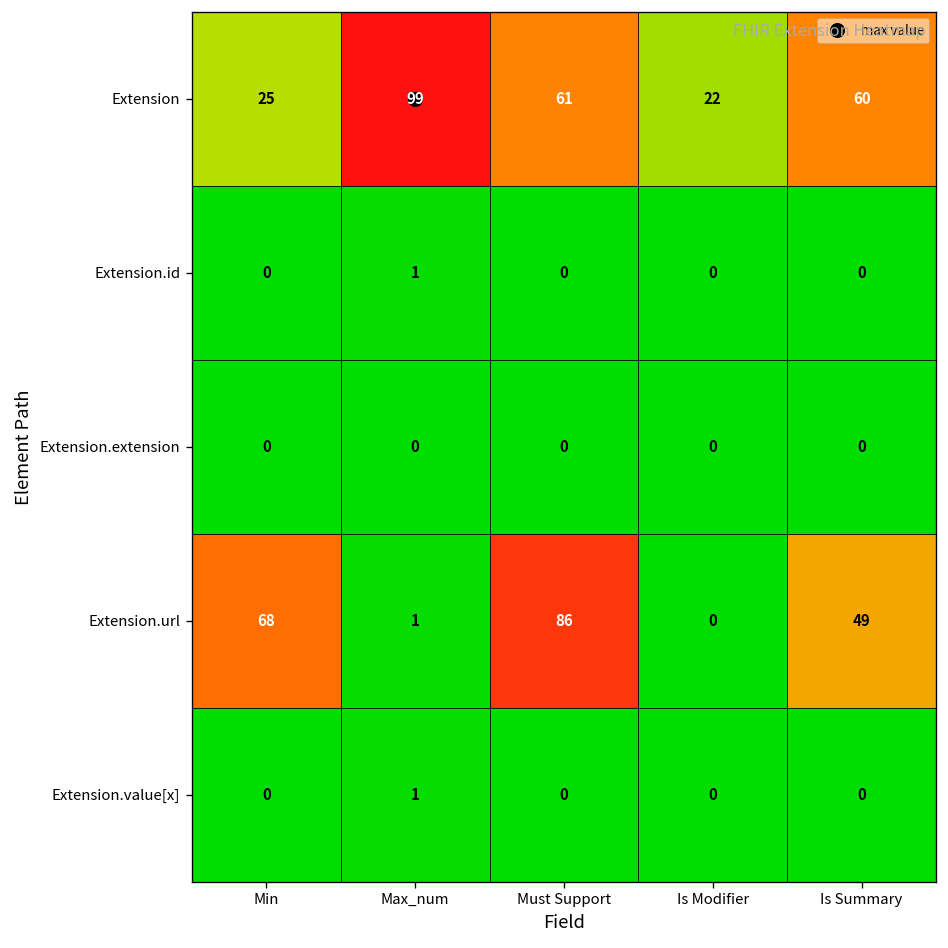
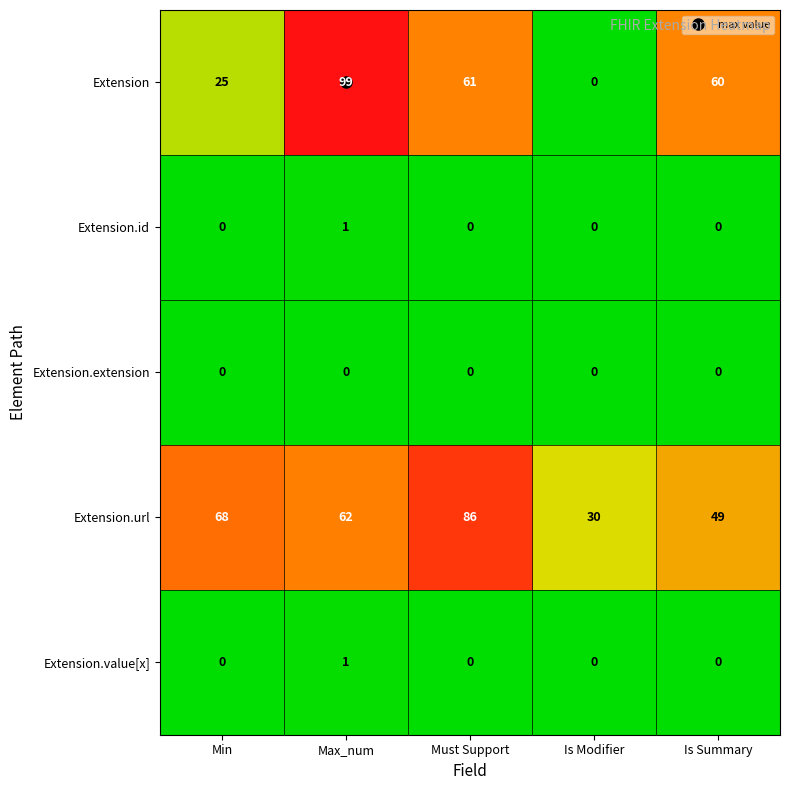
  {
    "Extension": {
      "Min": 25,
      "Must Support": 61,
-     "Is Modifier": 22,
+     "Is Modifier": 0,
      "Is Summary": 60
    },
    "Extension.id": {
      "Min": 0,
      "Max_num": 1,
      "Must Support": 0,
      "Is Modifier": 0,
      "Is Summary": 0
    },
    "Extension.extension": {
      "Min": 0,
      "Max_num": 0,
      "Must Support": 0,
      "Is Modifier": 0,
      "Is Summary": 0
    },
    "Extension.url": {
      "Min": 68,
-     "Max_num": 1,
+     "Max_num": 62,
      "Must Support": 86,
-     "Is Modifier": 0,
+     "Is Modifier": 30,
      "Is Summary": 49
    },
    "Extension.value[x]": {
      "Min": 0,
      "Max_num": 1,
      "Must Support": 0,
      "Is Modifier": 0,
      "Is Summary": 0
    }
  }
